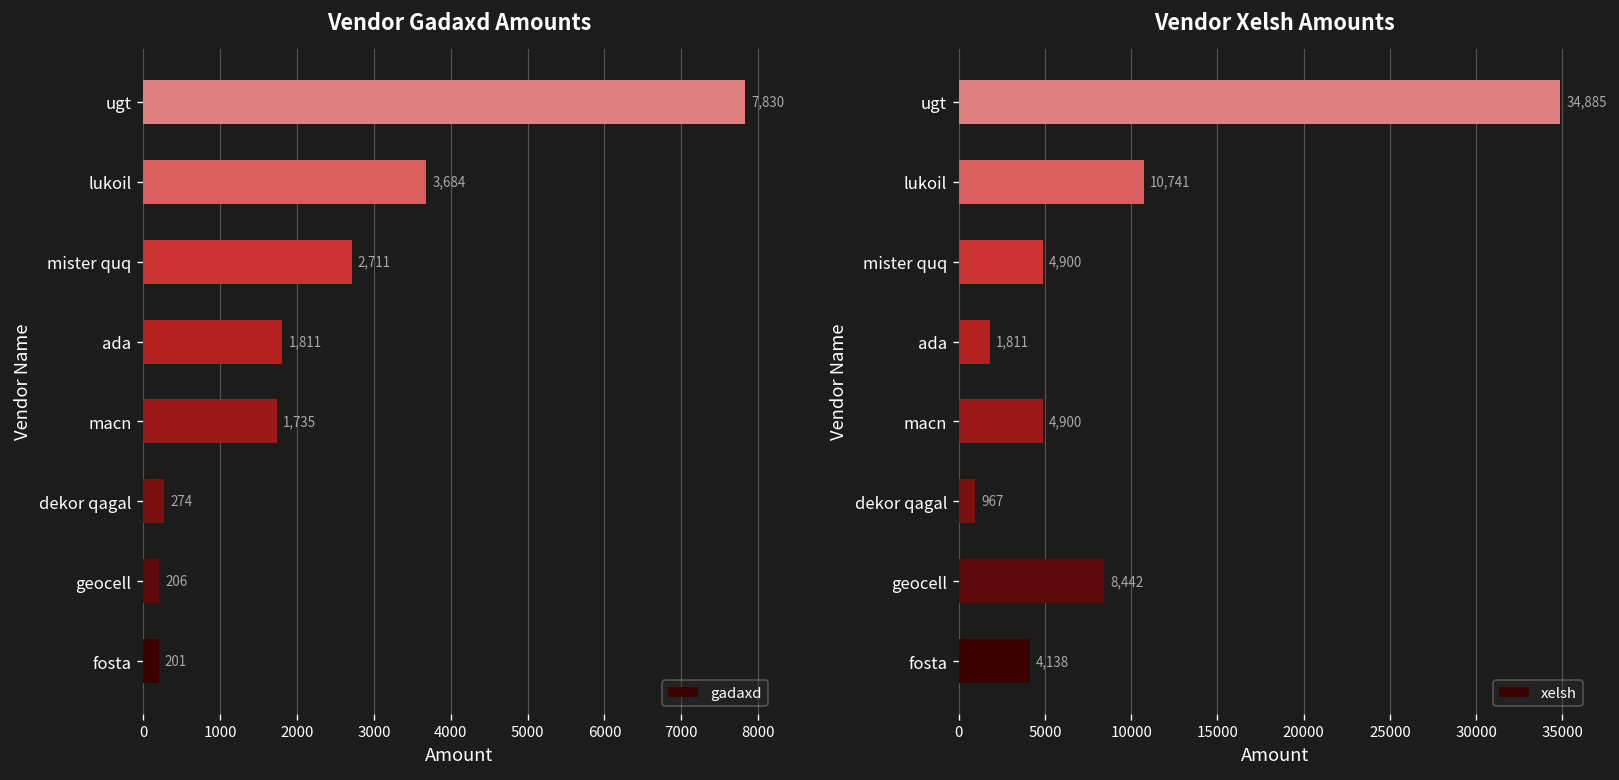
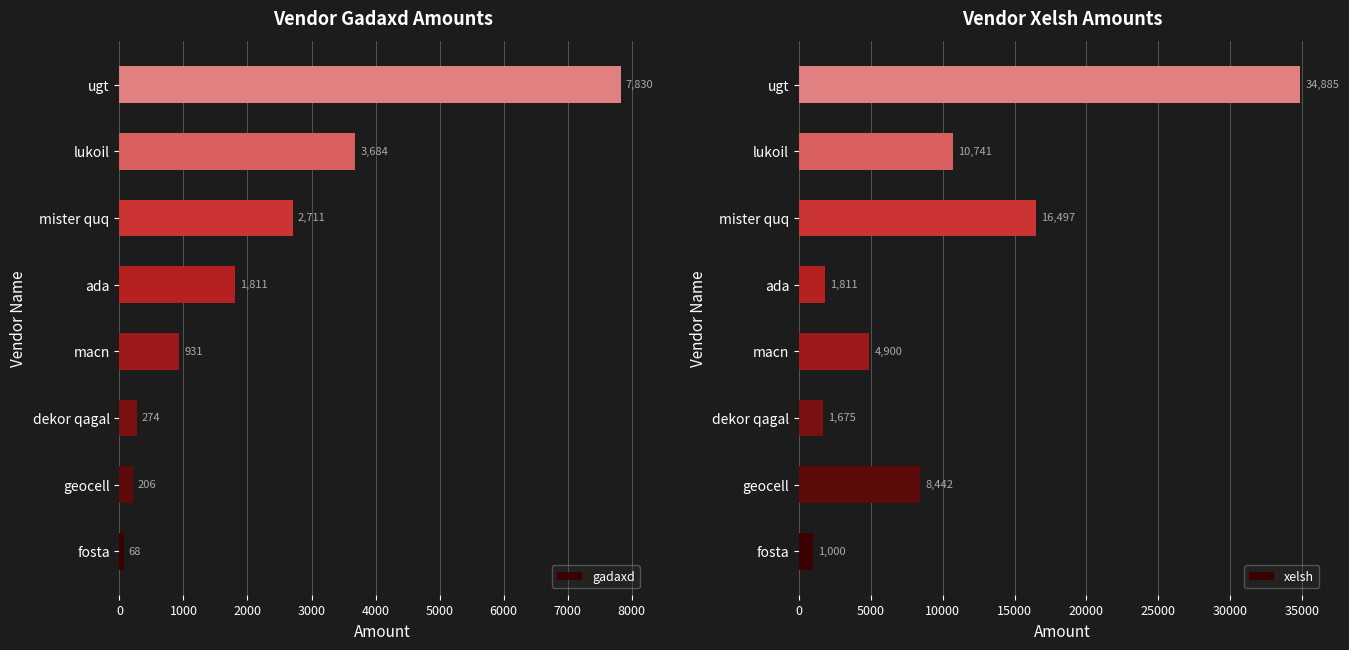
  {
    "Vendor Gadaxd Amounts": {
      "ugt": "7,830",
      "lukoil": "3,684",
      "mister quq": "2,711",
      "ada": "1,811",
-     "macn": "1,735",
+     "macn": "931",
      "dekor qagal": "274",
      "geocell": "206",
-     "fosta": "201"
+     "fosta": "68"
    },
    "Vendor Xelsh Amounts": {
      "ugt": "34,885",
      "lukoil": "10,741",
-     "mister quq": "4,900",
+     "mister quq": "16,497",
      "ada": "1,811",
      "macn": "4,900",
-     "dekor qagal": "967",
+     "dekor qagal": "1,675",
      "geocell": "8,442",
-     "fosta": "4,138"
+     "fosta": "1,000"
    }
  }
